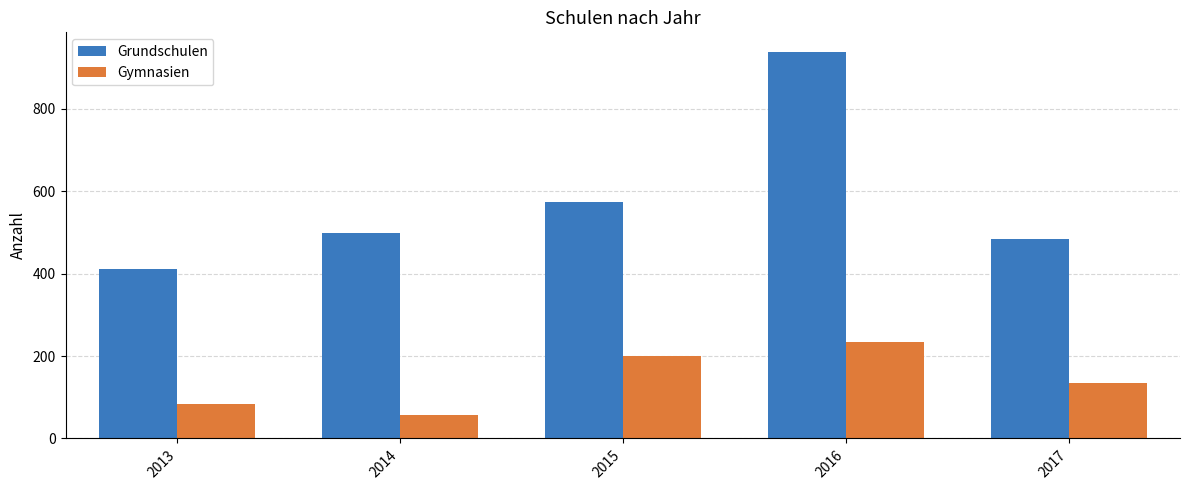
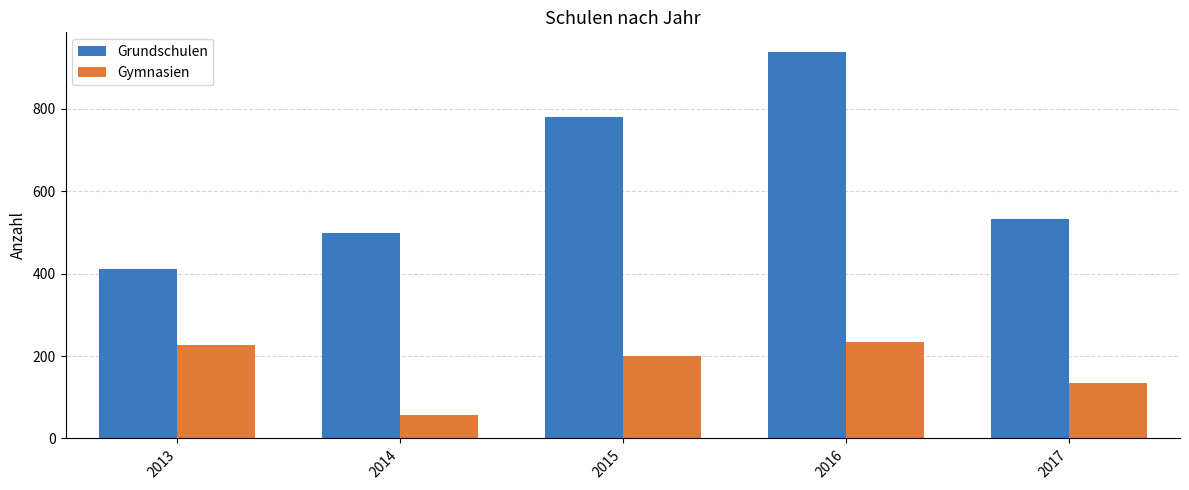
  {
    "Grundschulen": {
      "2013": 410,
      "2014": 500,
-     "2015": 570,
+     "2015": 780,
      "2016": 940,
-     "2017": 480
+     "2017": 530
    },
    "Gymnasien": {
-     "2013": 80,
+     "2013": 230,
      "2014": 60,
      "2015": 200,
      "2016": 230,
      "2017": 140
    }
  }
